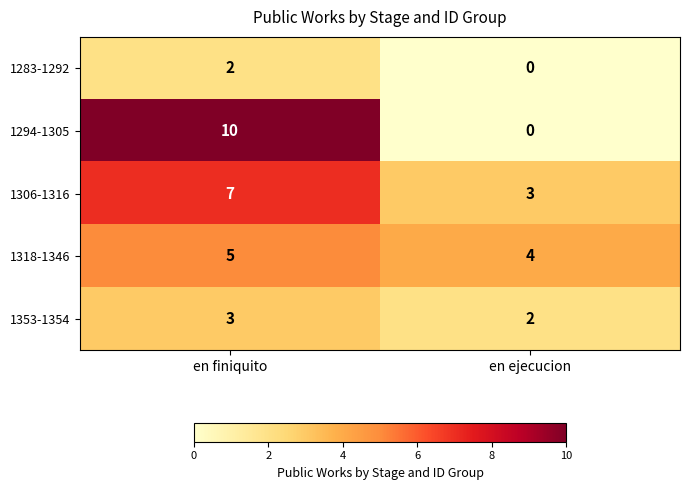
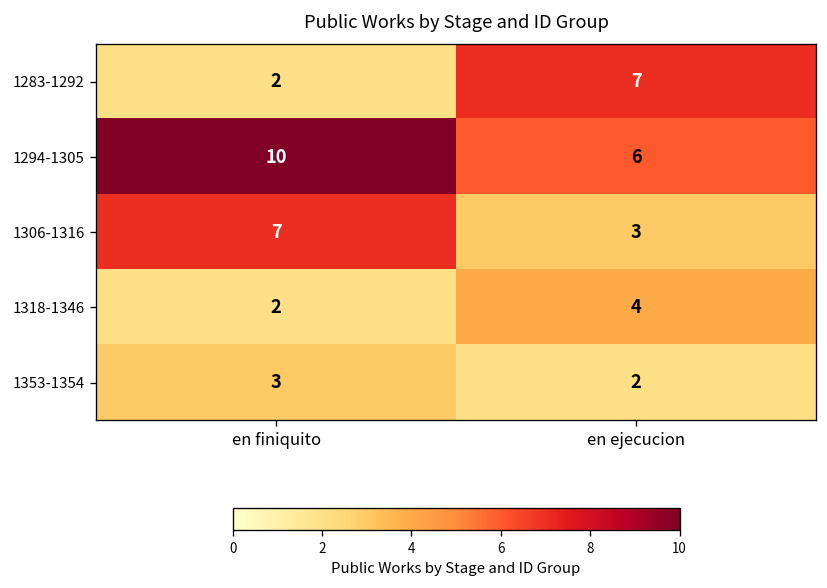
  {
    "1283-1292": {
      "en finiquito": 2,
-     "en ejecucion": 0
+     "en ejecucion": 7
    },
    "1294-1305": {
      "en finiquito": 10,
-     "en ejecucion": 0
+     "en ejecucion": 6
    },
    "1306-1316": {
      "en finiquito": 7,
      "en ejecucion": 3
    },
    "1318-1346": {
-     "en finiquito": 5,
+     "en finiquito": 2,
      "en ejecucion": 4
    },
    "1353-1354": {
      "en finiquito": 3,
      "en ejecucion": 2
    }
  }
